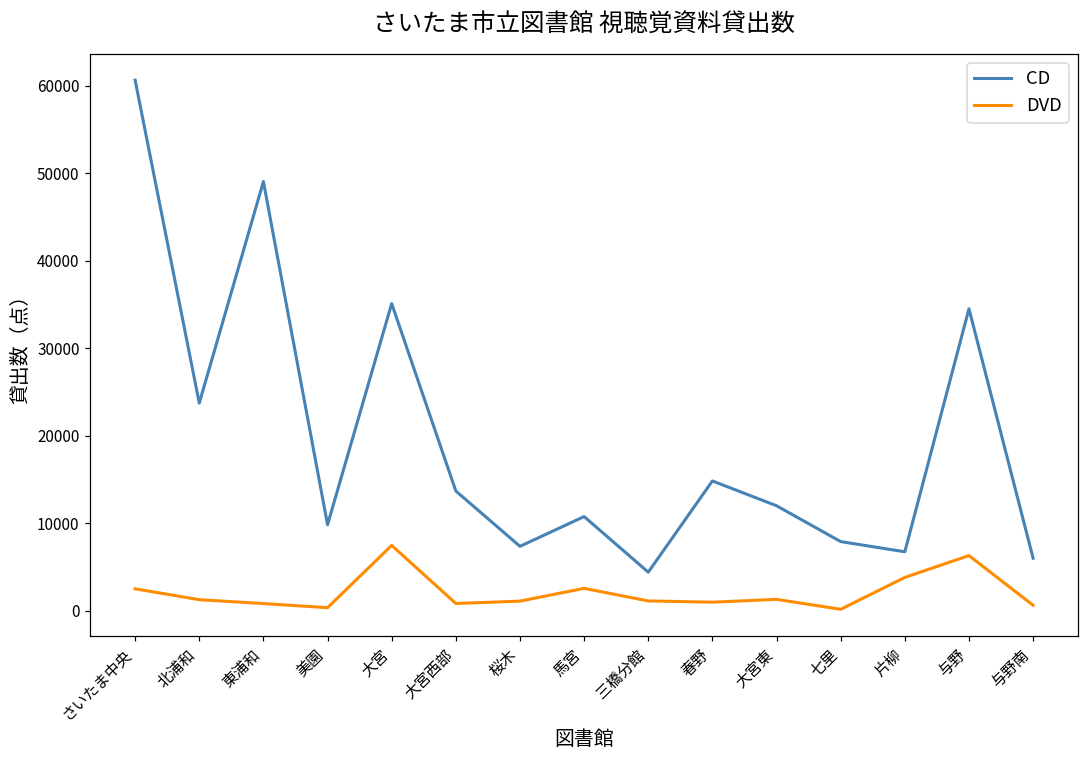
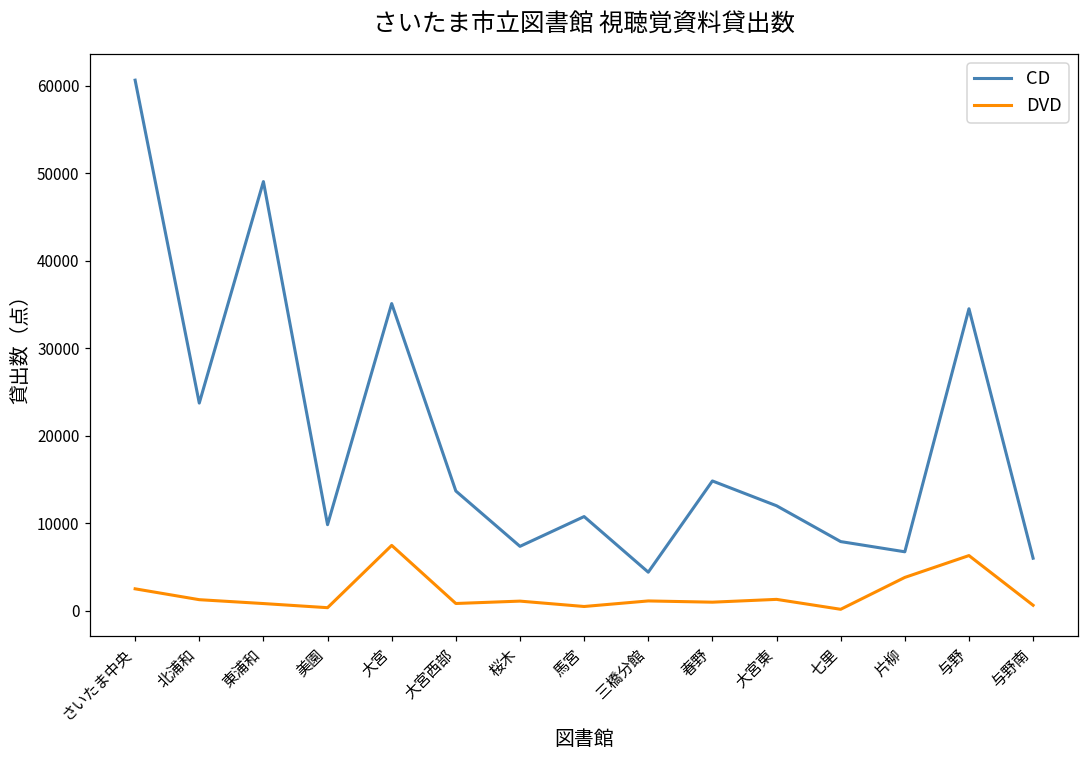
  {
    "CD": {
      "さいたま中央": 61000,
      "北浦和": 24000,
      "東浦和": 49000,
      "美園": 10000,
      "大宮": 35000,
      "大宮西部": 14000,
      "桜木": 7000,
      "馬宮": 11000,
      "三橋分館": 4000,
      "春野": 15000,
      "大宮東": 12000,
      "七里": 8000,
      "片柳": 7000,
      "与野": 34000,
      "与野南": 6000
    },
    "DVD": {
      "さいたま中央": 3000,
      "北浦和": 1000,
      "東浦和": 1000,
      "美園": 0,
      "大宮": 7000,
      "大宮西部": 1000,
      "桜木": 1000,
-     "馬宮": 3000,
+     "馬宮": 0,
      "三橋分館": 1000,
      "春野": 1000,
      "大宮東": 1000,
      "七里": 0,
      "片柳": 4000,
      "与野": 6000,
      "与野南": 1000
    }
  }
